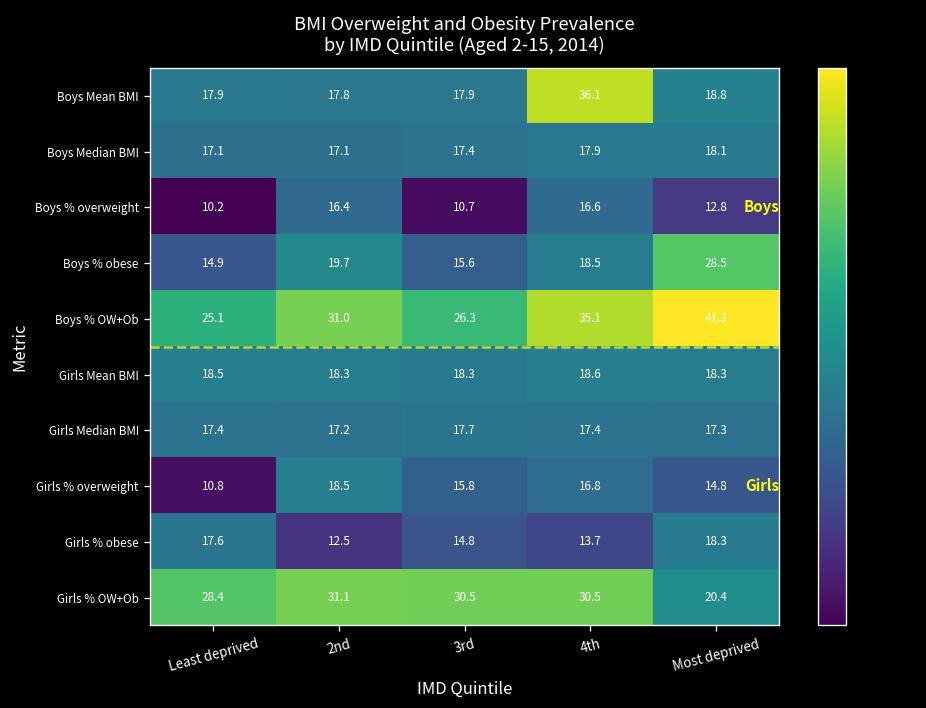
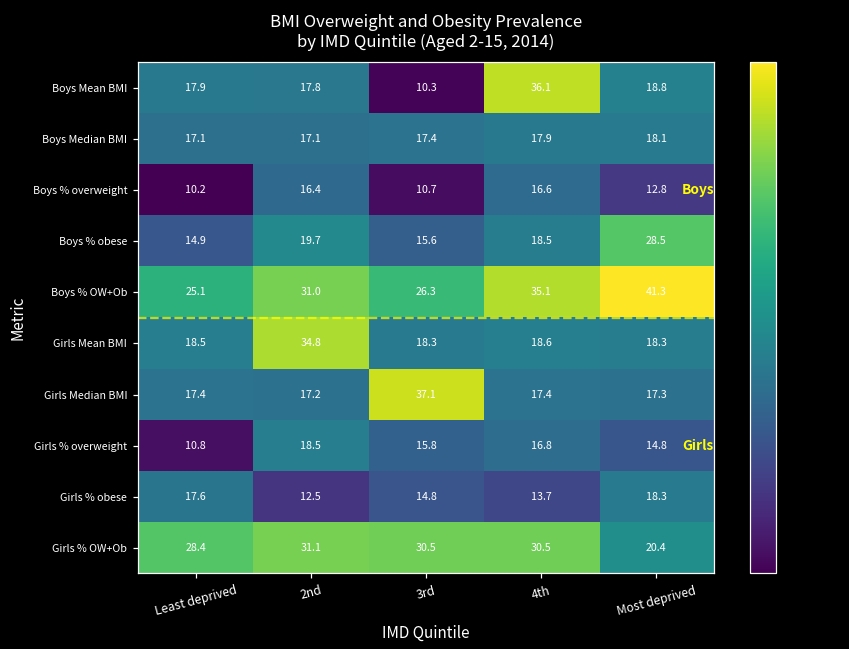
  {
    "Boys Mean BMI": {
      "Least deprived": 17.9,
      "2nd": 17.8,
-     "3rd": 17.9,
+     "3rd": 10.3,
      "4th": 36.1,
      "Most deprived": 18.8
    },
    "Boys Median BMI": {
      "Least deprived": 17.1,
      "2nd": 17.1,
      "3rd": 17.4,
      "4th": 17.9,
      "Most deprived": 18.1
    },
    "Boys % overweight": {
      "Least deprived": 10.2,
      "2nd": 16.4,
      "3rd": 10.7,
      "4th": 16.6
    },
    "Boys % obese": {
      "Least deprived": 14.9,
      "2nd": 19.7,
      "3rd": 15.6,
      "4th": 18.5,
      "Most deprived": 28.5
    },
    "Boys % OW+Ob": {
      "Least deprived": 25.1,
      "2nd": 31.0,
      "3rd": 26.3,
      "4th": 35.1,
      "Most deprived": 41.3
    },
    "Girls Mean BMI": {
      "Least deprived": 18.5,
-     "2nd": 18.3,
+     "2nd": 34.8,
      "3rd": 18.3,
      "4th": 18.6,
      "Most deprived": 18.3
    },
    "Girls Median BMI": {
      "Least deprived": 17.4,
      "2nd": 17.2,
-     "3rd": 17.7,
+     "3rd": 37.1,
      "4th": 17.4,
      "Most deprived": 17.3
    },
    "Girls % overweight": {
      "Least deprived": 10.8,
      "2nd": 18.5,
      "3rd": 15.8,
      "4th": 16.8
    },
    "Girls % obese": {
      "Least deprived": 17.6,
      "2nd": 12.5,
      "3rd": 14.8,
      "4th": 13.7,
      "Most deprived": 18.3
    },
    "Girls % OW+Ob": {
      "Least deprived": 28.4,
      "2nd": 31.1,
      "3rd": 30.5,
      "4th": 30.5,
      "Most deprived": 20.4
    }
  }
